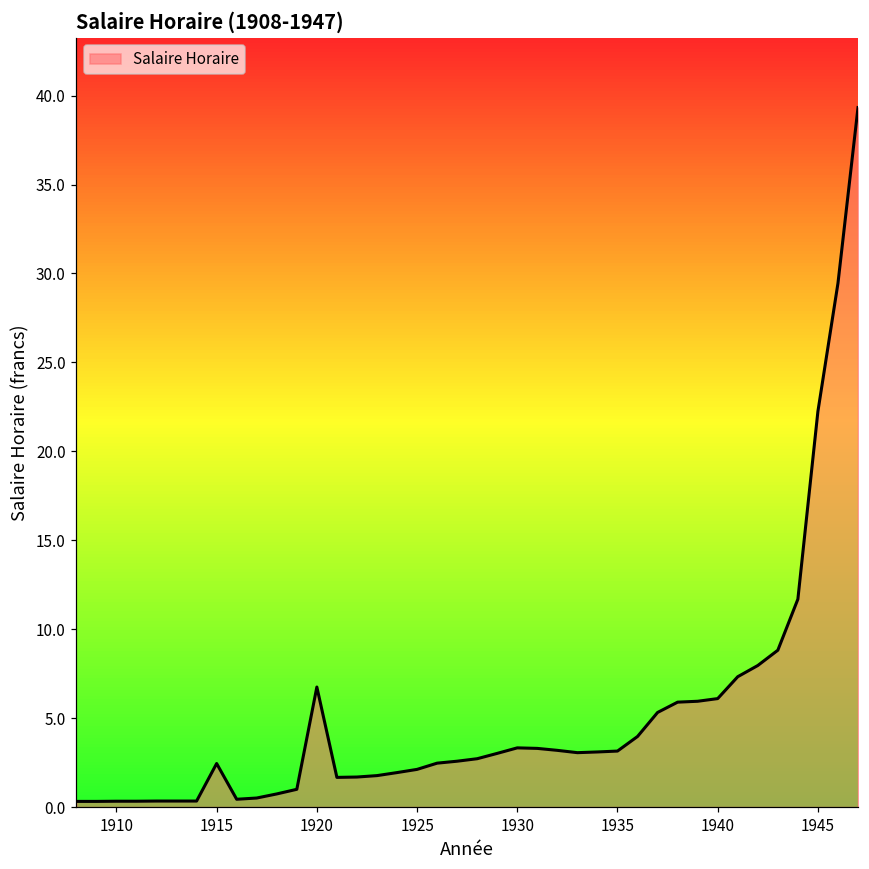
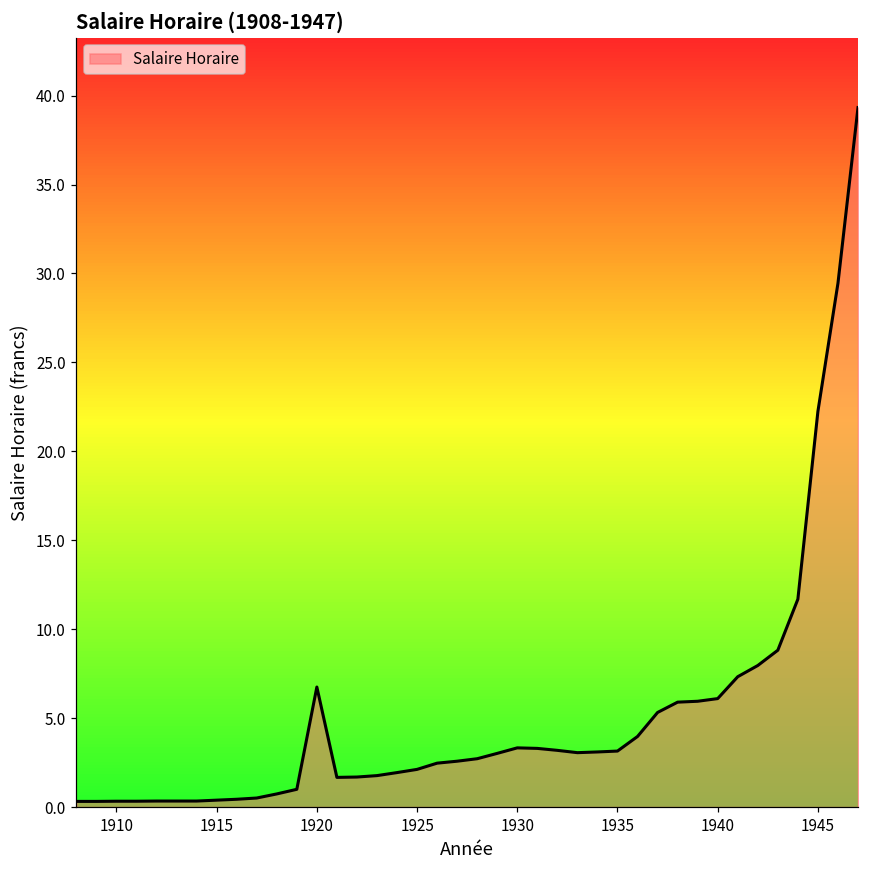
  {
    "1910": 0.3,
-   "1915": 2.5,
+   "1915": 0.4,
    "1920": 6.8,
    "1925": 2.1,
    "1930": 3.3,
    "1935": 3.2,
    "1940": 6.1,
    "1945": 22.3
  }
